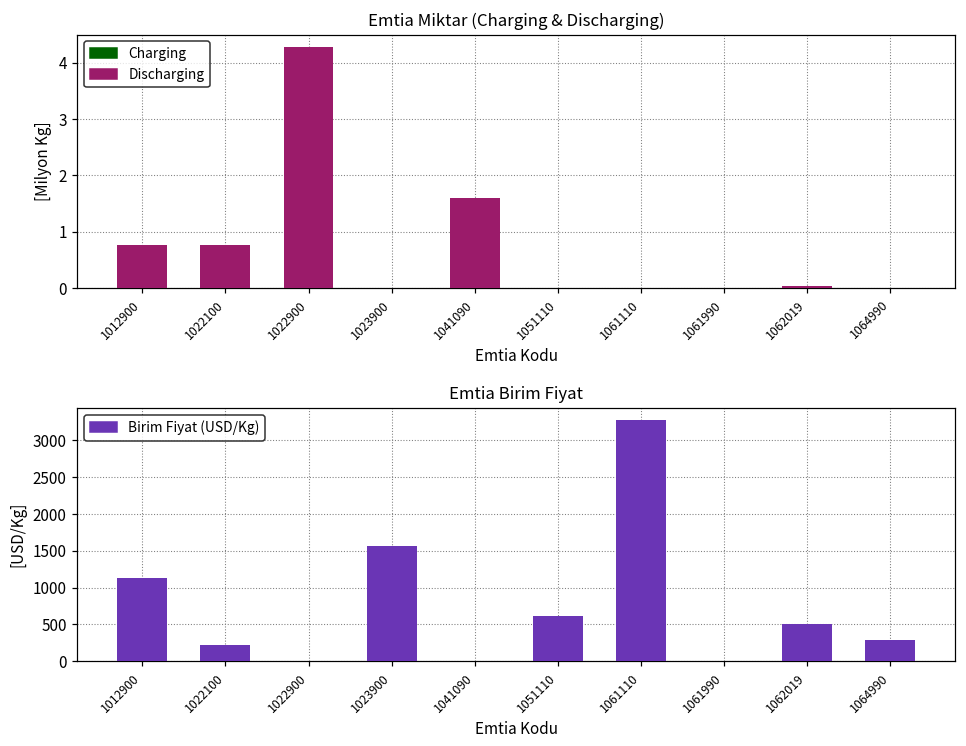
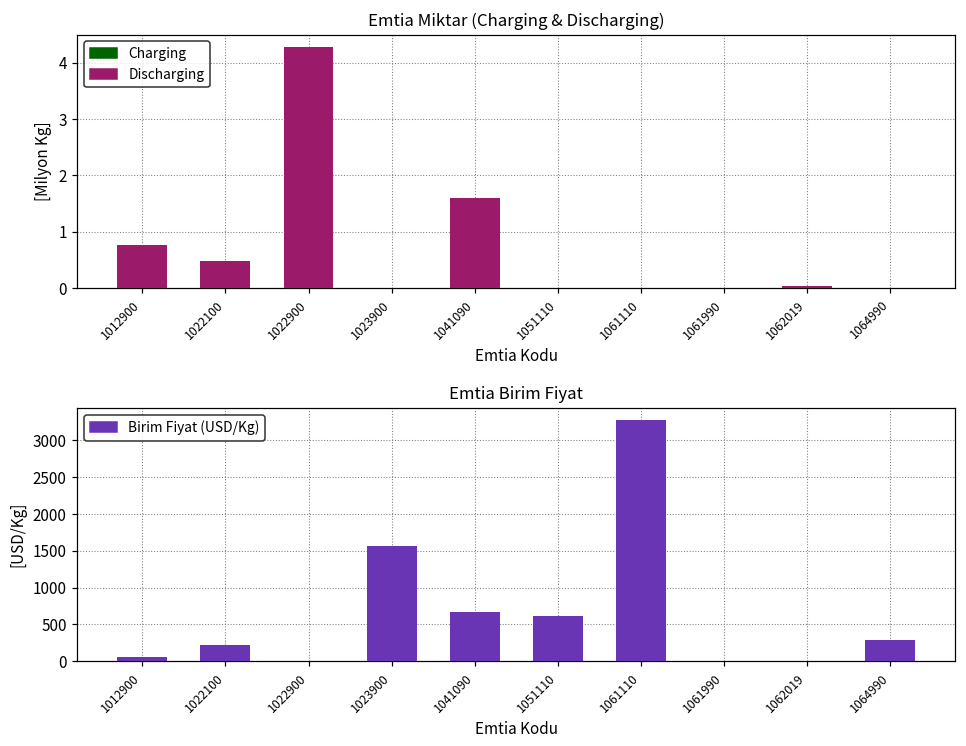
  {
    "Emtia Miktar (Charging & Discharging)": {
      "1012900": 0.8,
-     "1022100": 0.8,
+     "1022100": 0.5,
      "1022900": 4.3,
      "1041090": 1.6
    },
    "Emtia Birim Fiyat": {
-     "1012900": 1100,
+     "1012900": 100,
      "1022100": 200,
      "1023900": 1600,
-     "1041090": 0,
+     "1041090": 700,
      "1051110": 600,
      "1061110": 3300,
-     "1062019": 500,
+     "1062019": 0,
      "1064990": 300
    }
  }
